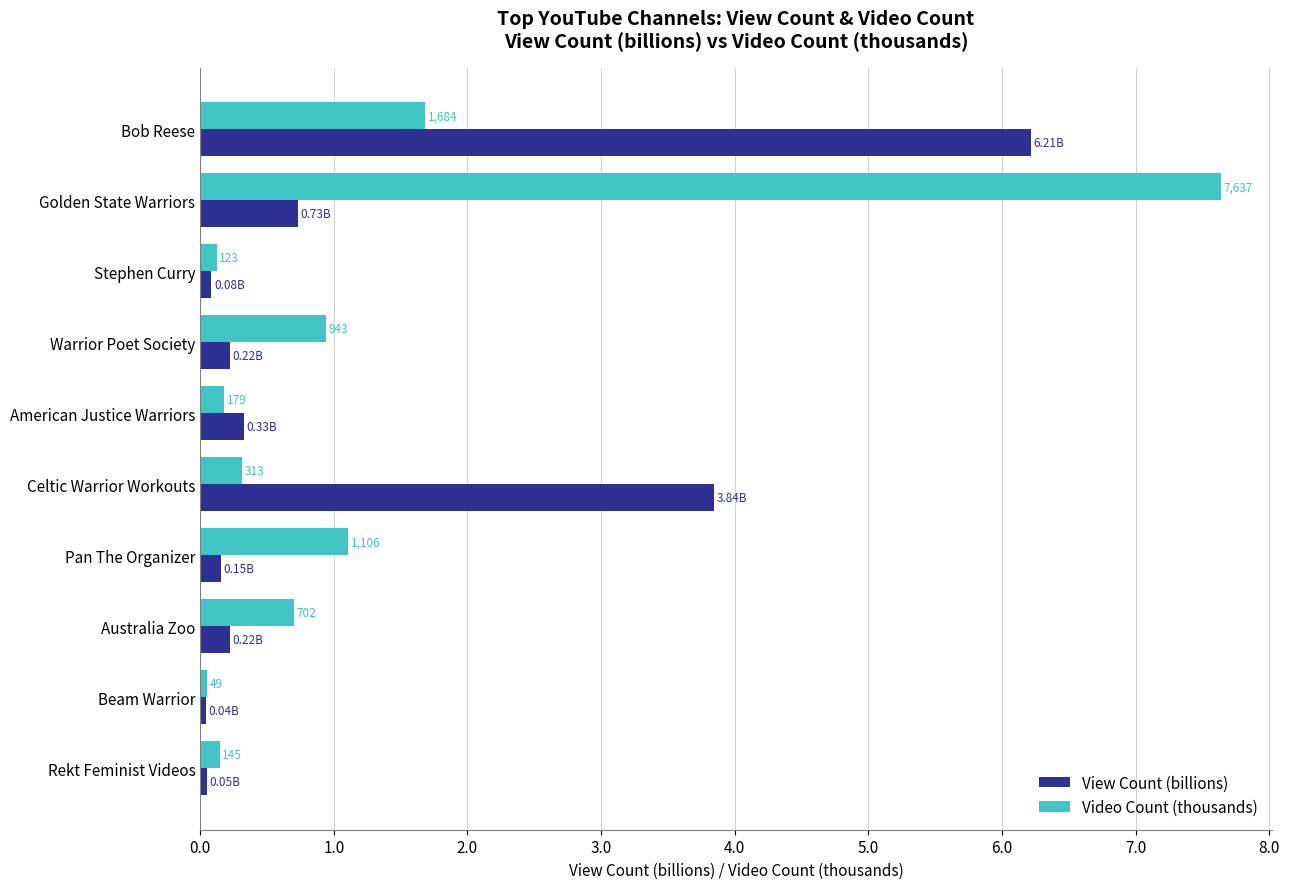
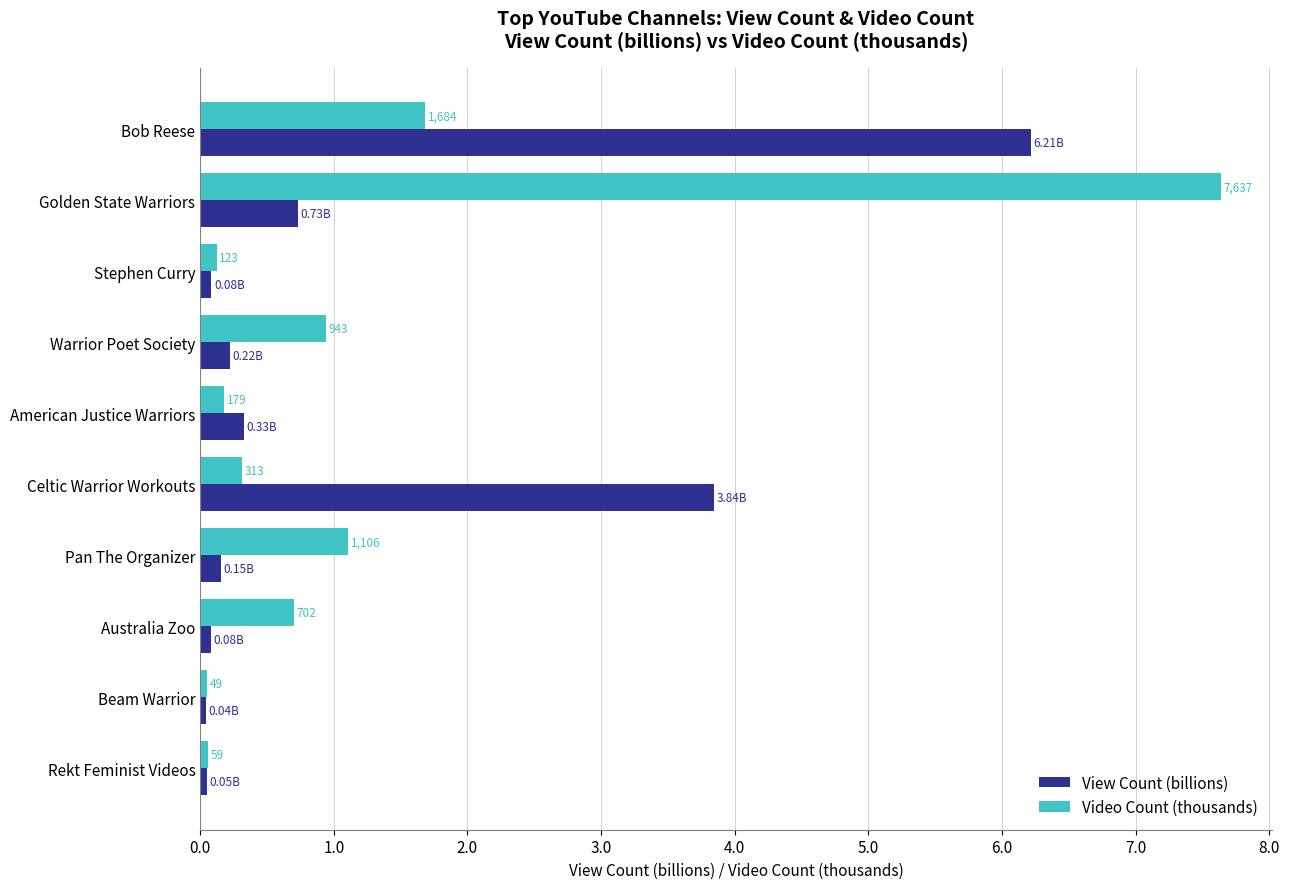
  {
    "View Count (billions)": {
      "Bob Reese": "6.21B",
      "Golden State Warriors": "0.73B",
      "Stephen Curry": "0.08B",
      "Warrior Poet Society": "0.22B",
      "American Justice Warriors": "0.33B",
      "Celtic Warrior Workouts": "3.84B",
      "Pan The Organizer": "0.15B",
-     "Australia Zoo": "0.22B",
+     "Australia Zoo": "0.08B",
      "Beam Warrior": "0.04B",
      "Rekt Feminist Videos": "0.05B"
    },
    "Video Count (thousands)": {
-     "Rekt Feminist Videos": "145"
+     "Rekt Feminist Videos": "59"
    }
  }
